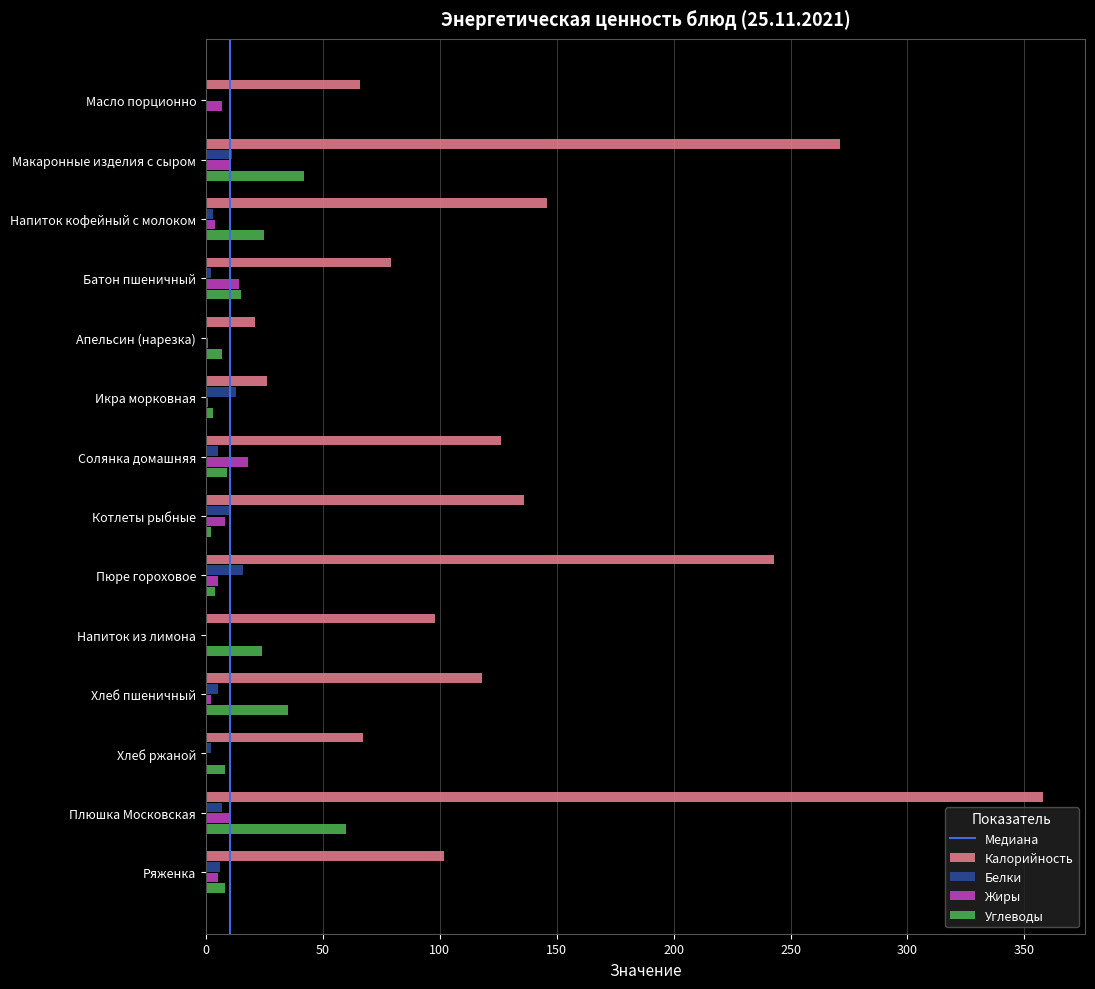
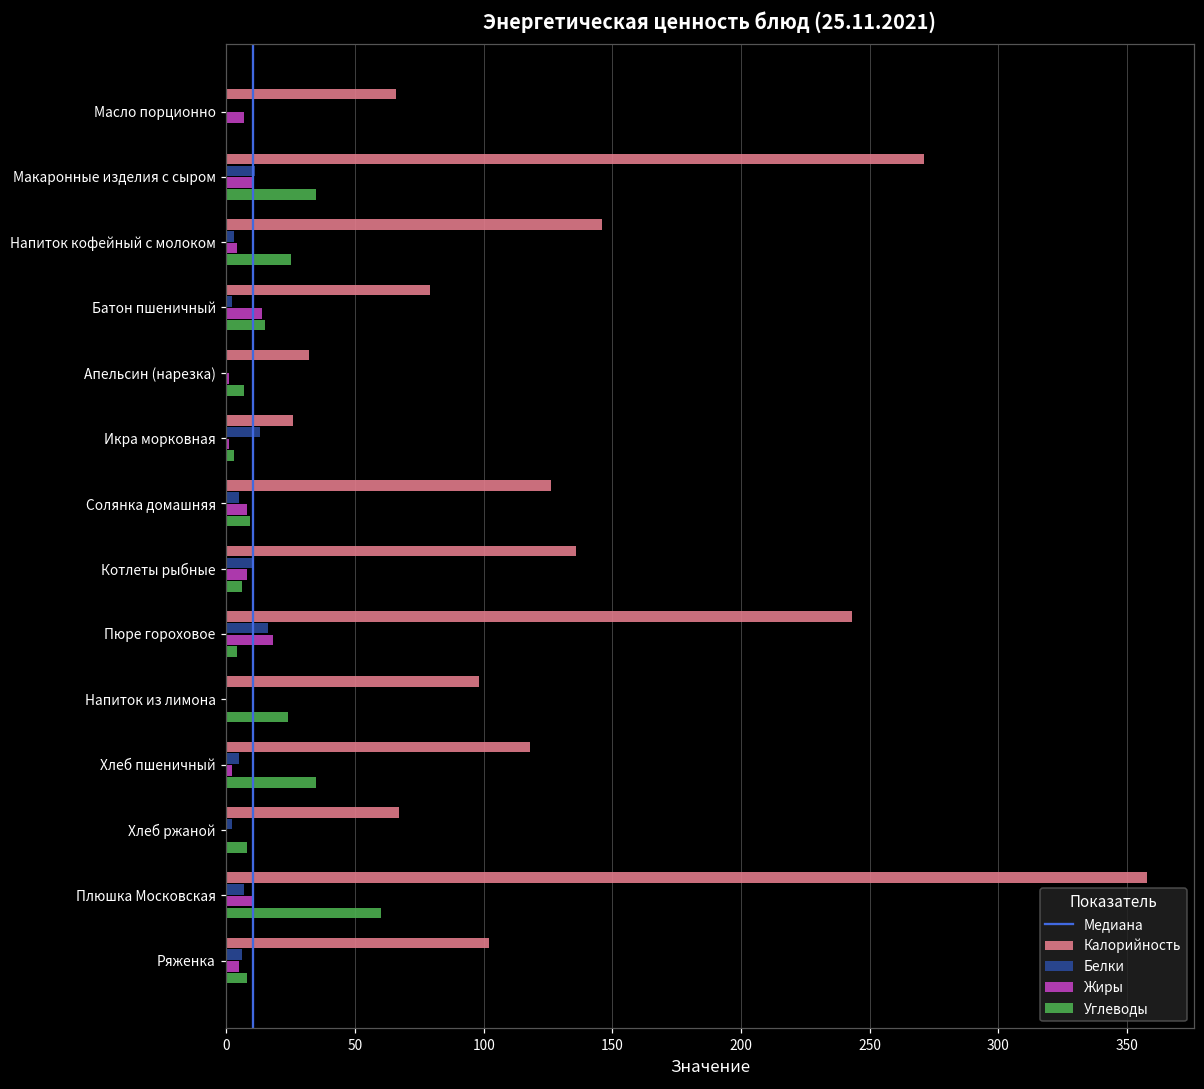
  {
    "Калорийность": {
      "Масло порционно": 66,
      "Макаронные изделия с сыром": 271,
      "Напиток кофейный с молоком": 146,
      "Батон пшеничный": 79,
-     "Апельсин (нарезка)": 21,
+     "Апельсин (нарезка)": 32,
      "Икра морковная": 26,
      "Солянка домашняя": 126,
      "Котлеты рыбные": 136,
      "Пюре гороховое": 243,
      "Напиток из лимона": 98,
      "Хлеб пшеничный": 118,
      "Хлеб ржаной": 67,
      "Плюшка Московская": 358,
      "Ряженка": 102
    },
    "Белки": {
      "Масло порционно": 0,
      "Макаронные изделия с сыром": 11,
      "Напиток кофейный с молоком": 3,
      "Батон пшеничный": 2,
      "Апельсин (нарезка)": 0,
      "Икра морковная": 13,
      "Солянка домашняя": 5,
      "Котлеты рыбные": 10,
      "Пюре гороховое": 16,
      "Напиток из лимона": 0,
      "Хлеб пшеничный": 5,
      "Хлеб ржаной": 2,
      "Плюшка Московская": 7,
      "Ряженка": 6
    },
    "Жиры": {
      "Масло порционно": 7,
      "Макаронные изделия с сыром": 10,
      "Напиток кофейный с молоком": 4,
      "Батон пшеничный": 14,
-     "Солянка домашняя": 18,
+     "Солянка домашняя": 8,
      "Котлеты рыбные": 8,
-     "Пюре гороховое": 5,
+     "Пюре гороховое": 18,
      "Напиток из лимона": 0,
      "Хлеб пшеничный": 2,
      "Хлеб ржаной": 0,
      "Плюшка Московская": 10,
      "Ряженка": 5
    },
    "Углеводы": {
      "Масло порционно": 0,
-     "Макаронные изделия с сыром": 42,
+     "Макаронные изделия с сыром": 35,
      "Напиток кофейный с молоком": 25,
      "Батон пшеничный": 15,
      "Апельсин (нарезка)": 7,
      "Икра морковная": 3,
      "Солянка домашняя": 9,
-     "Котлеты рыбные": 2,
+     "Котлеты рыбные": 6,
      "Пюре гороховое": 4,
      "Напиток из лимона": 24,
      "Хлеб пшеничный": 35,
      "Хлеб ржаной": 8,
      "Плюшка Московская": 60,
      "Ряженка": 8
    }
  }
